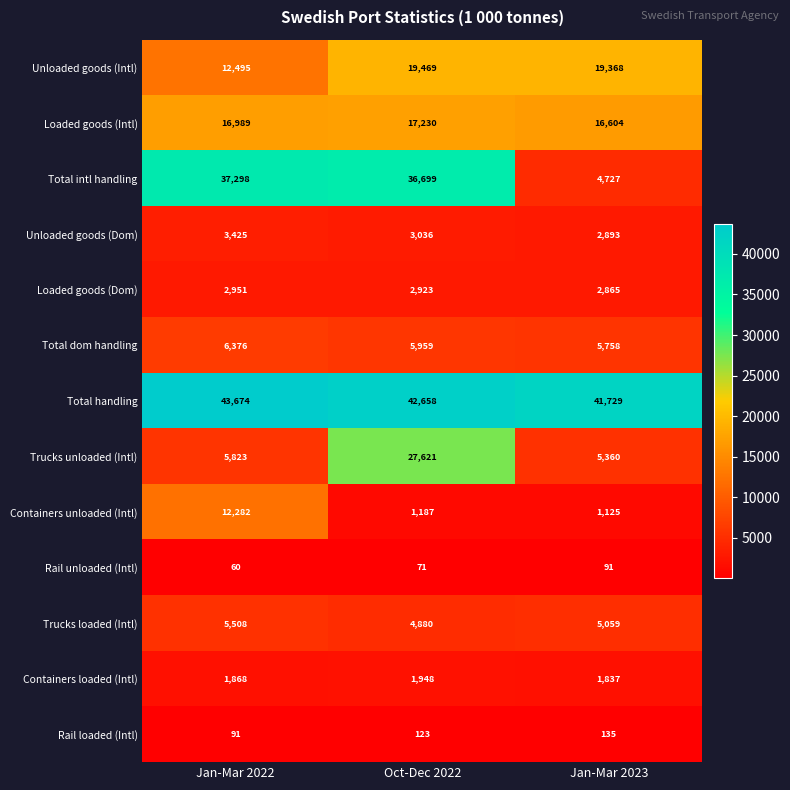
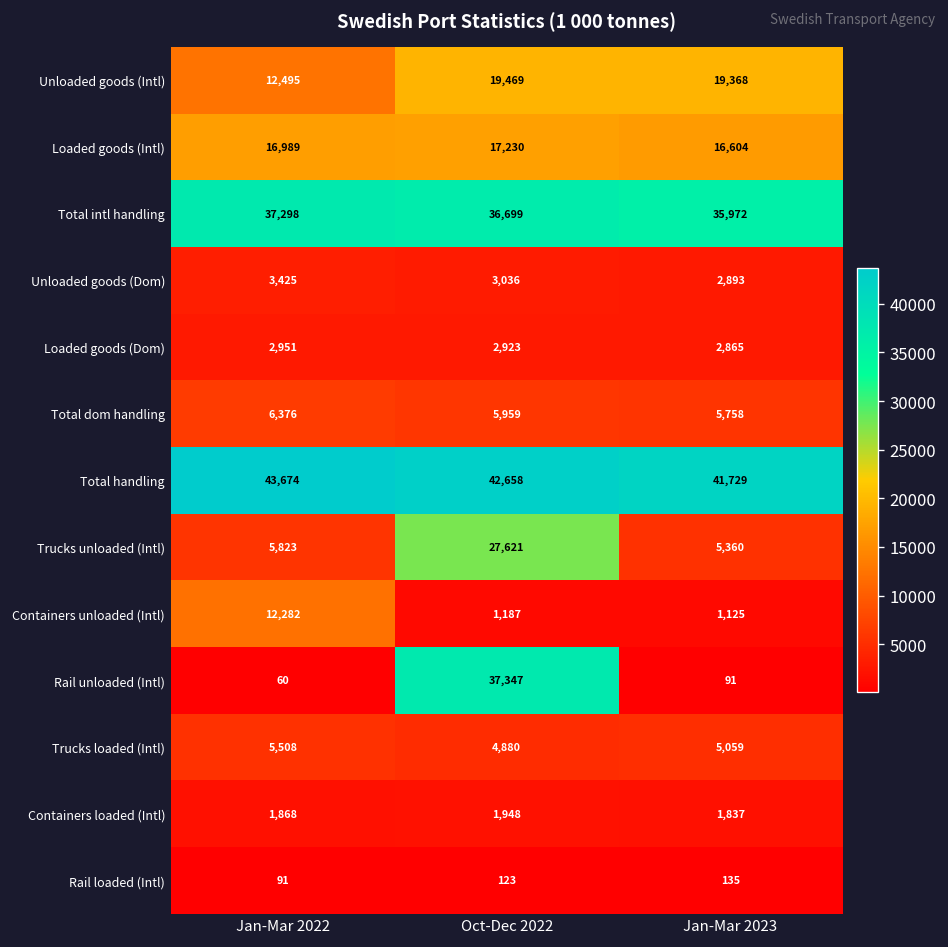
  {
    "Unloaded goods (Intl)": {
      "Jan-Mar 2022": "12,495",
      "Oct-Dec 2022": "19,469",
      "Jan-Mar 2023": "19,368"
    },
    "Loaded goods (Intl)": {
      "Jan-Mar 2022": "16,989",
      "Oct-Dec 2022": "17,230",
      "Jan-Mar 2023": "16,604"
    },
    "Total intl handling": {
      "Jan-Mar 2022": "37,298",
      "Oct-Dec 2022": "36,699",
-     "Jan-Mar 2023": "4,727"
+     "Jan-Mar 2023": "35,972"
    },
    "Unloaded goods (Dom)": {
      "Jan-Mar 2022": "3,425",
      "Oct-Dec 2022": "3,036",
      "Jan-Mar 2023": "2,893"
    },
    "Loaded goods (Dom)": {
      "Jan-Mar 2022": "2,951",
      "Oct-Dec 2022": "2,923",
      "Jan-Mar 2023": "2,865"
    },
    "Total dom handling": {
      "Jan-Mar 2022": "6,376",
      "Oct-Dec 2022": "5,959",
      "Jan-Mar 2023": "5,758"
    },
    "Total handling": {
      "Jan-Mar 2022": "43,674",
      "Oct-Dec 2022": "42,658",
      "Jan-Mar 2023": "41,729"
    },
    "Trucks unloaded (Intl)": {
      "Jan-Mar 2022": "5,823",
      "Oct-Dec 2022": "27,621",
      "Jan-Mar 2023": "5,360"
    },
    "Containers unloaded (Intl)": {
      "Jan-Mar 2022": "12,282",
      "Oct-Dec 2022": "1,187",
      "Jan-Mar 2023": "1,125"
    },
    "Rail unloaded (Intl)": {
      "Jan-Mar 2022": "60",
-     "Oct-Dec 2022": "71",
+     "Oct-Dec 2022": "37,347",
      "Jan-Mar 2023": "91"
    },
    "Trucks loaded (Intl)": {
      "Jan-Mar 2022": "5,508",
      "Oct-Dec 2022": "4,880",
      "Jan-Mar 2023": "5,059"
    },
    "Containers loaded (Intl)": {
      "Jan-Mar 2022": "1,868",
      "Oct-Dec 2022": "1,948",
      "Jan-Mar 2023": "1,837"
    },
    "Rail loaded (Intl)": {
      "Jan-Mar 2022": "91",
      "Oct-Dec 2022": "123",
      "Jan-Mar 2023": "135"
    }
  }
